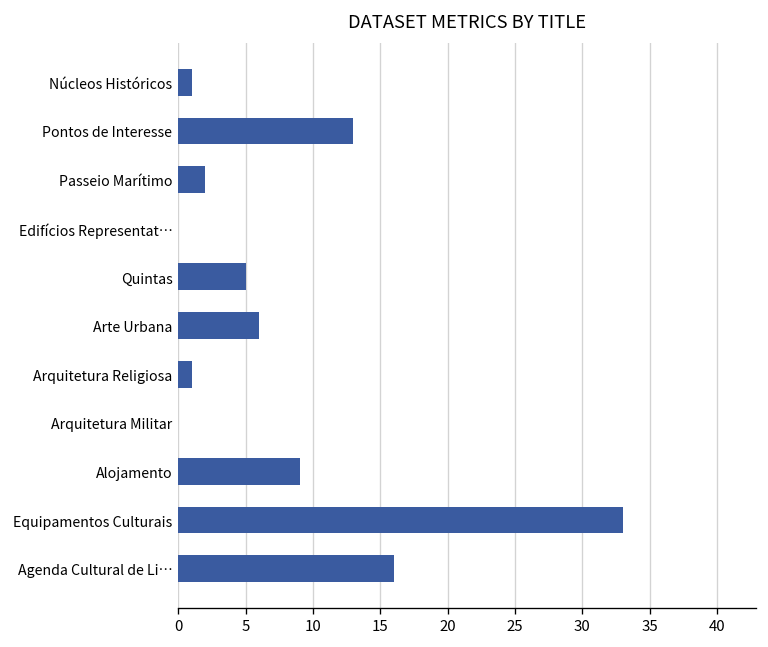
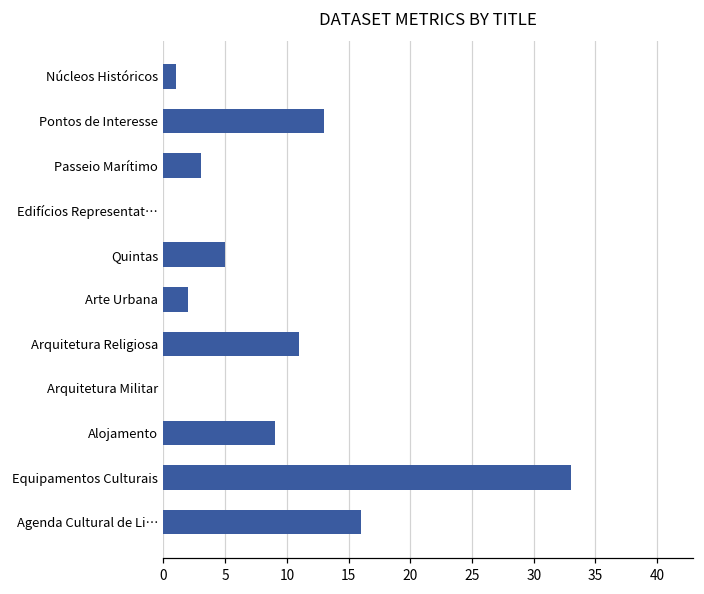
  {
    "Núcleos Históricos": 1,
    "Pontos de Interesse": 13,
-   "Passeio Marítimo": 2,
+   "Passeio Marítimo": 3,
    "Edifícios Representat…": 0,
    "Quintas": 5,
-   "Arte Urbana": 6,
-   "Arquitetura Religiosa": 1,
+   "Arte Urbana": 2,
+   "Arquitetura Religiosa": 11,
    "Arquitetura Militar": 0,
    "Alojamento": 9,
    "Equipamentos Culturais": 33,
    "Agenda Cultural de Li…": 16
  }
